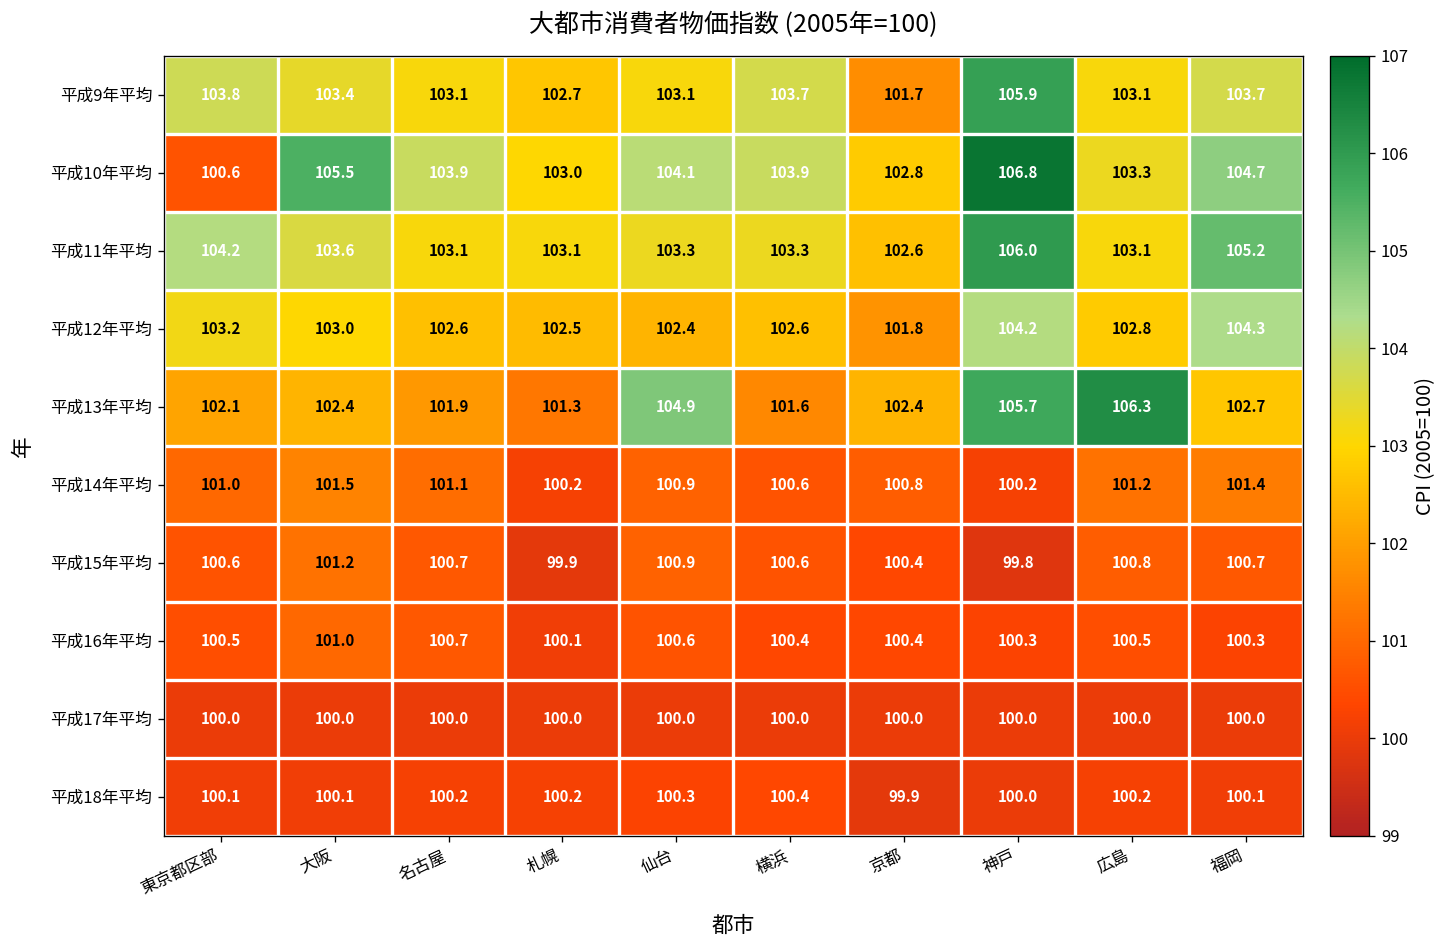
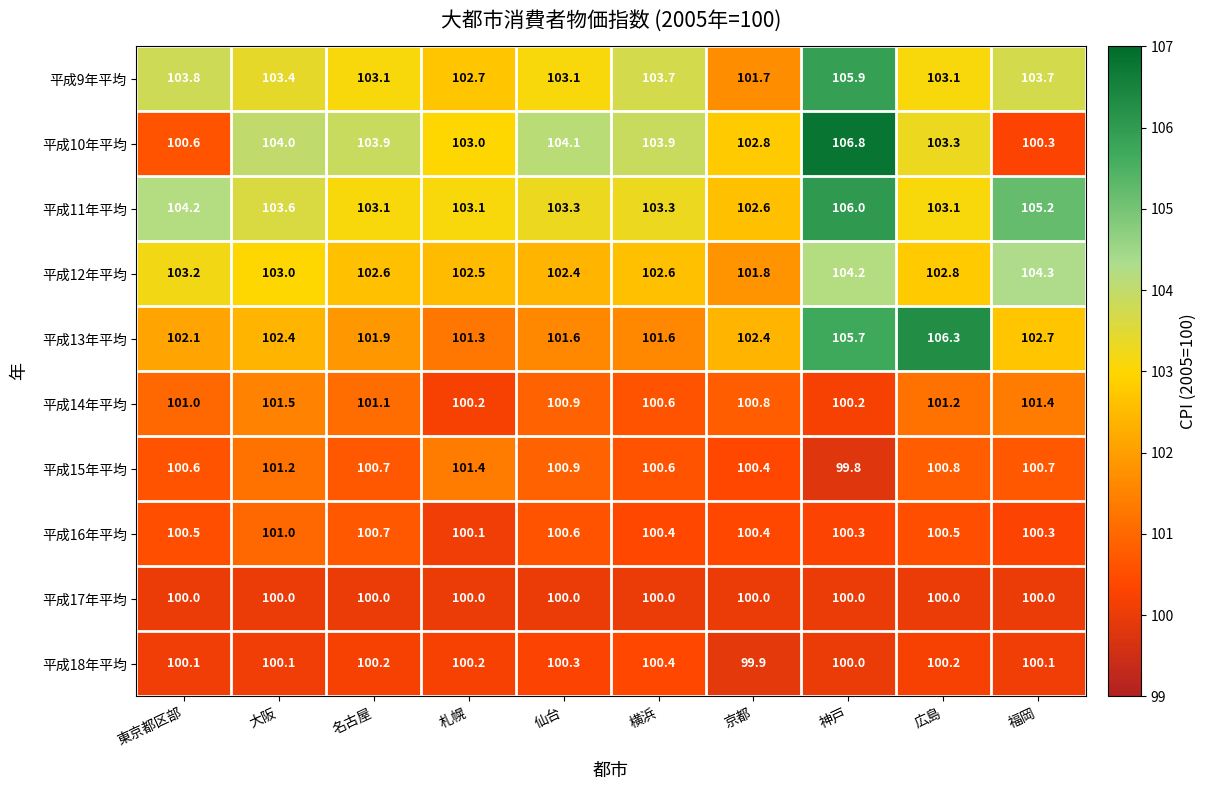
  {
    "平成9年平均": {
      "東京都区部": 103.8,
      "大阪": 103.4,
      "名古屋": 103.1,
      "札幌": 102.7,
      "仙台": 103.1,
      "横浜": 103.7,
      "京都": 101.7,
      "神戸": 105.9,
      "広島": 103.1,
      "福岡": 103.7
    },
    "平成10年平均": {
      "東京都区部": 100.6,
-     "大阪": 105.5,
+     "大阪": 104.0,
      "名古屋": 103.9,
      "札幌": 103.0,
      "仙台": 104.1,
      "横浜": 103.9,
      "京都": 102.8,
      "神戸": 106.8,
      "広島": 103.3,
-     "福岡": 104.7
+     "福岡": 100.3
    },
    "平成11年平均": {
      "東京都区部": 104.2,
      "大阪": 103.6,
      "名古屋": 103.1,
      "札幌": 103.1,
      "仙台": 103.3,
      "横浜": 103.3,
      "京都": 102.6,
      "神戸": 106.0,
      "広島": 103.1,
      "福岡": 105.2
    },
    "平成12年平均": {
      "東京都区部": 103.2,
      "大阪": 103.0,
      "名古屋": 102.6,
      "札幌": 102.5,
      "仙台": 102.4,
      "横浜": 102.6,
      "京都": 101.8,
      "神戸": 104.2,
      "広島": 102.8,
      "福岡": 104.3
    },
    "平成13年平均": {
      "東京都区部": 102.1,
      "大阪": 102.4,
      "名古屋": 101.9,
      "札幌": 101.3,
-     "仙台": 104.9,
+     "仙台": 101.6,
      "横浜": 101.6,
      "京都": 102.4,
      "神戸": 105.7,
      "広島": 106.3,
      "福岡": 102.7
    },
    "平成14年平均": {
      "東京都区部": 101.0,
      "大阪": 101.5,
      "名古屋": 101.1,
      "札幌": 100.2,
      "仙台": 100.9,
      "横浜": 100.6,
      "京都": 100.8,
      "神戸": 100.2,
      "広島": 101.2,
      "福岡": 101.4
    },
    "平成15年平均": {
      "東京都区部": 100.6,
      "大阪": 101.2,
      "名古屋": 100.7,
-     "札幌": 99.9,
+     "札幌": 101.4,
      "仙台": 100.9,
      "横浜": 100.6,
      "京都": 100.4,
      "神戸": 99.8,
      "広島": 100.8,
      "福岡": 100.7
    },
    "平成16年平均": {
      "東京都区部": 100.5,
      "大阪": 101.0,
      "名古屋": 100.7,
      "札幌": 100.1,
      "仙台": 100.6,
      "横浜": 100.4,
      "京都": 100.4,
      "神戸": 100.3,
      "広島": 100.5,
      "福岡": 100.3
    },
    "平成17年平均": {
      "東京都区部": 100.0,
      "大阪": 100.0,
      "名古屋": 100.0,
      "札幌": 100.0,
      "仙台": 100.0,
      "横浜": 100.0,
      "京都": 100.0,
      "神戸": 100.0,
      "広島": 100.0,
      "福岡": 100.0
    },
    "平成18年平均": {
      "東京都区部": 100.1,
      "大阪": 100.1,
      "名古屋": 100.2,
      "札幌": 100.2,
      "仙台": 100.3,
      "横浜": 100.4,
      "京都": 99.9,
      "神戸": 100.0,
      "広島": 100.2,
      "福岡": 100.1
    }
  }
